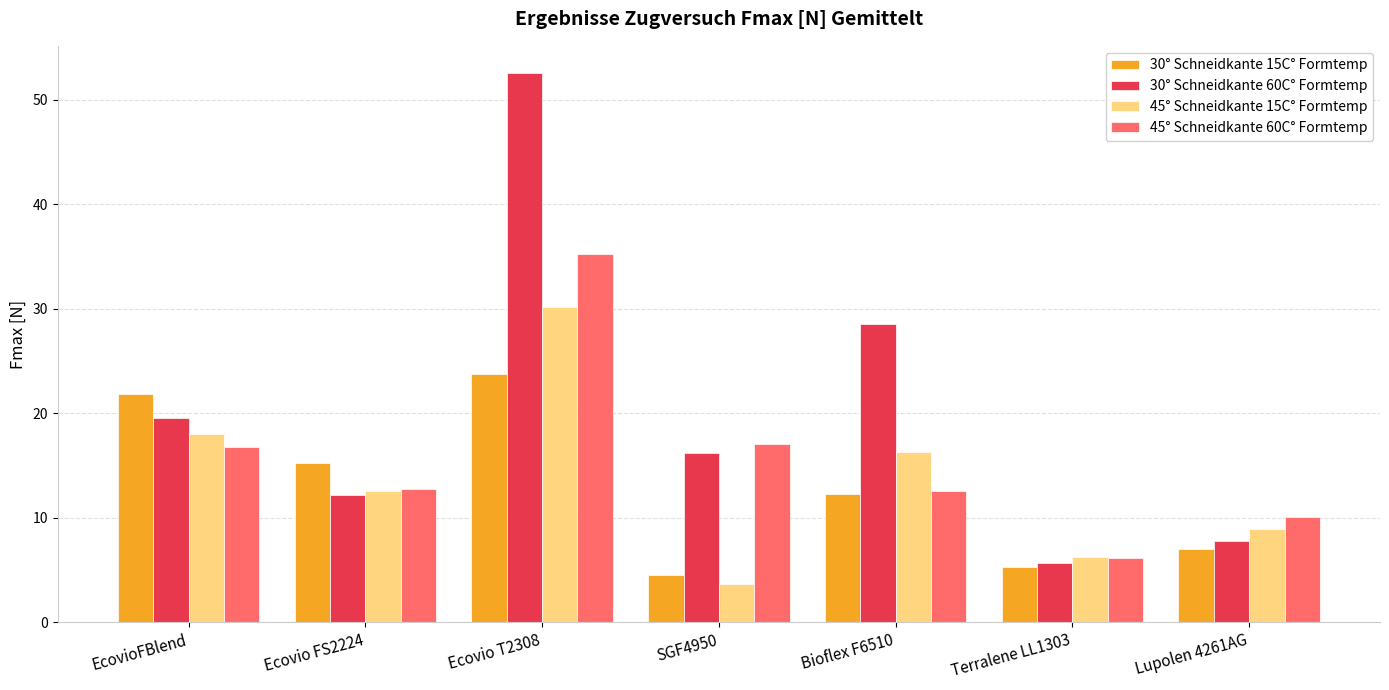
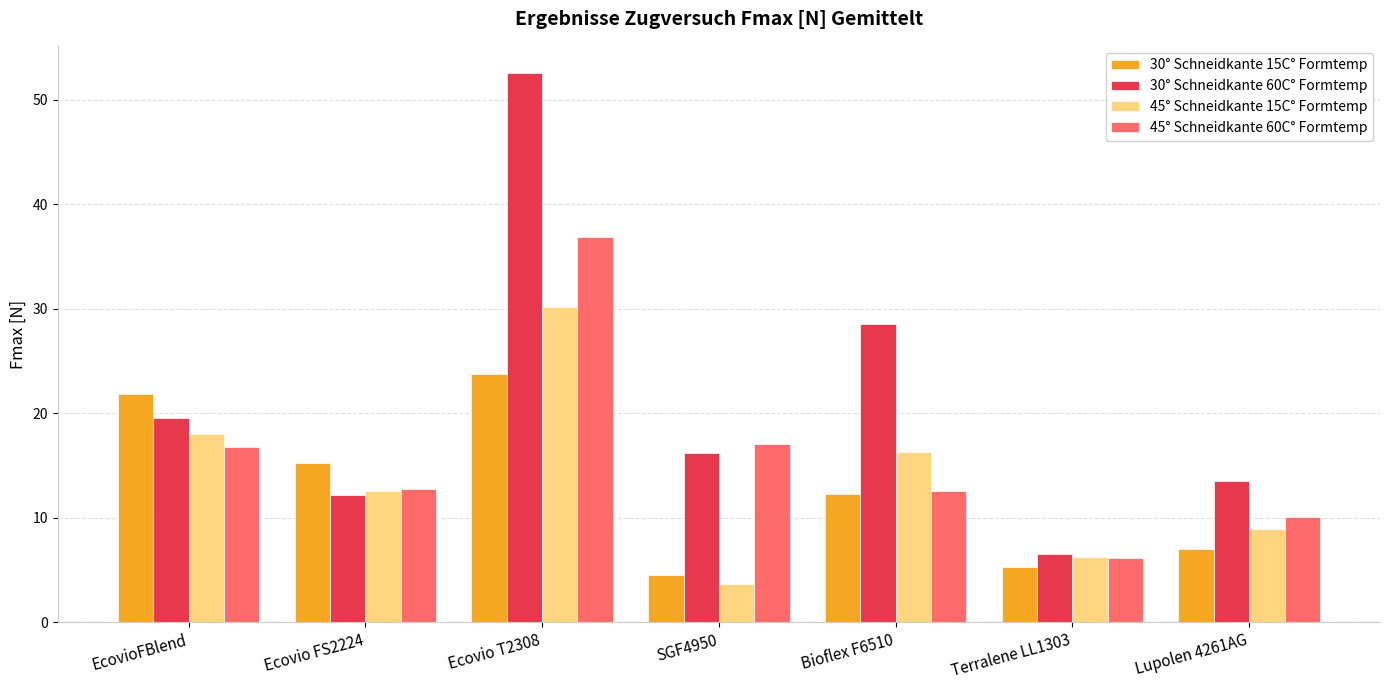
  {
    "30° Schneidkante 15C° Formtemp": {
      "EcovioFBlend": 21.8,
      "Ecovio FS2224": 15.2,
      "Ecovio T2308": 23.8,
      "SGF4950": 4.5,
      "Bioflex F6510": 12.2,
      "Terralene LL1303": 5.3,
      "Lupolen 4261AG": 7.0
    },
    "30° Schneidkante 60C° Formtemp": {
      "EcovioFBlend": 19.5,
      "Ecovio FS2224": 12.1,
      "Ecovio T2308": 52.5,
      "SGF4950": 16.2,
      "Bioflex F6510": 28.5,
-     "Terralene LL1303": 5.6,
-     "Lupolen 4261AG": 7.8
+     "Terralene LL1303": 6.5,
+     "Lupolen 4261AG": 13.5
    },
    "45° Schneidkante 15C° Formtemp": {
      "EcovioFBlend": 18.0,
      "Ecovio FS2224": 12.6,
      "Ecovio T2308": 30.2,
      "SGF4950": 3.7,
      "Bioflex F6510": 16.2,
      "Terralene LL1303": 6.2,
      "Lupolen 4261AG": 9.0
    },
    "45° Schneidkante 60C° Formtemp": {
      "EcovioFBlend": 16.7,
      "Ecovio FS2224": 12.7,
-     "Ecovio T2308": 35.2,
+     "Ecovio T2308": 36.9,
      "SGF4950": 17.0,
      "Bioflex F6510": 12.6,
      "Terralene LL1303": 6.1,
      "Lupolen 4261AG": 10.0
    }
  }
